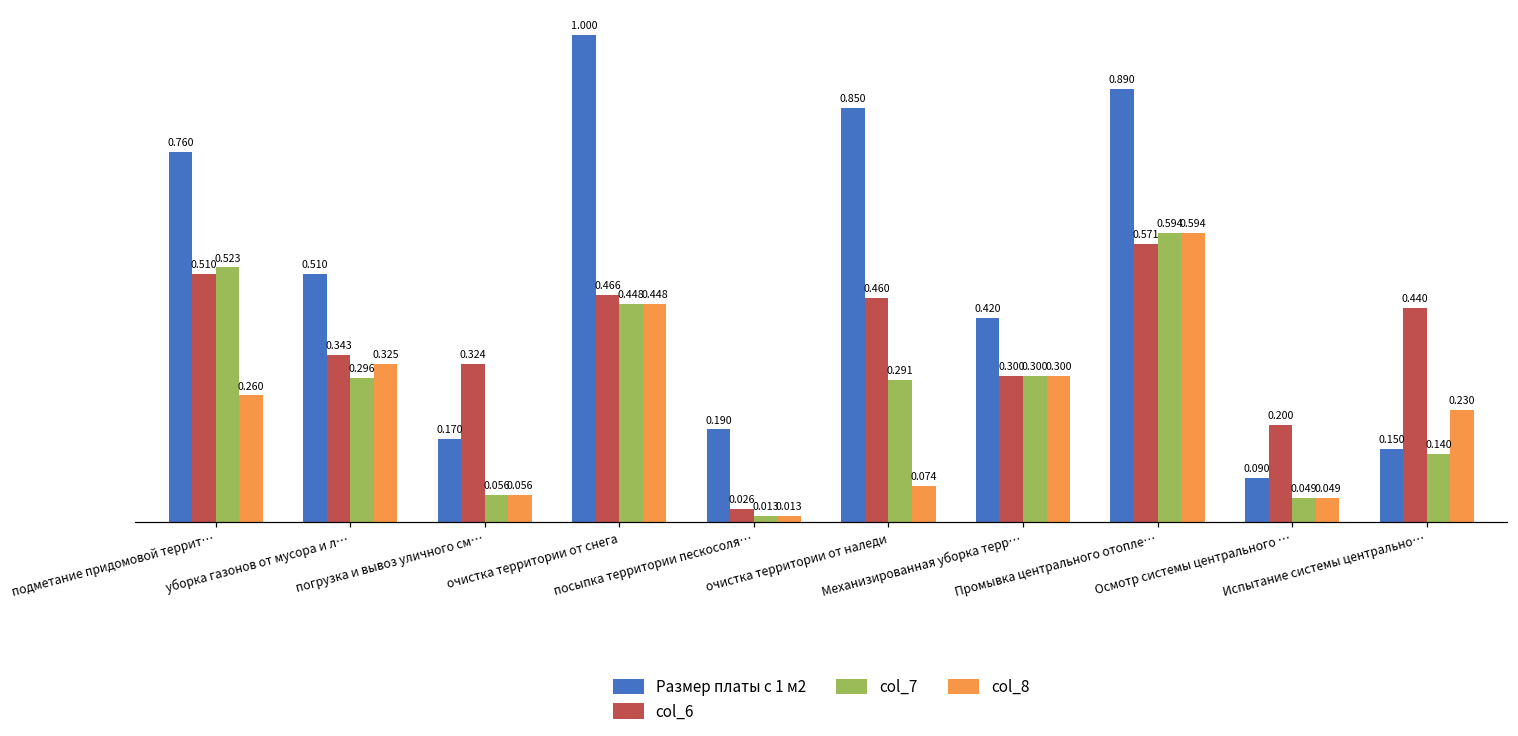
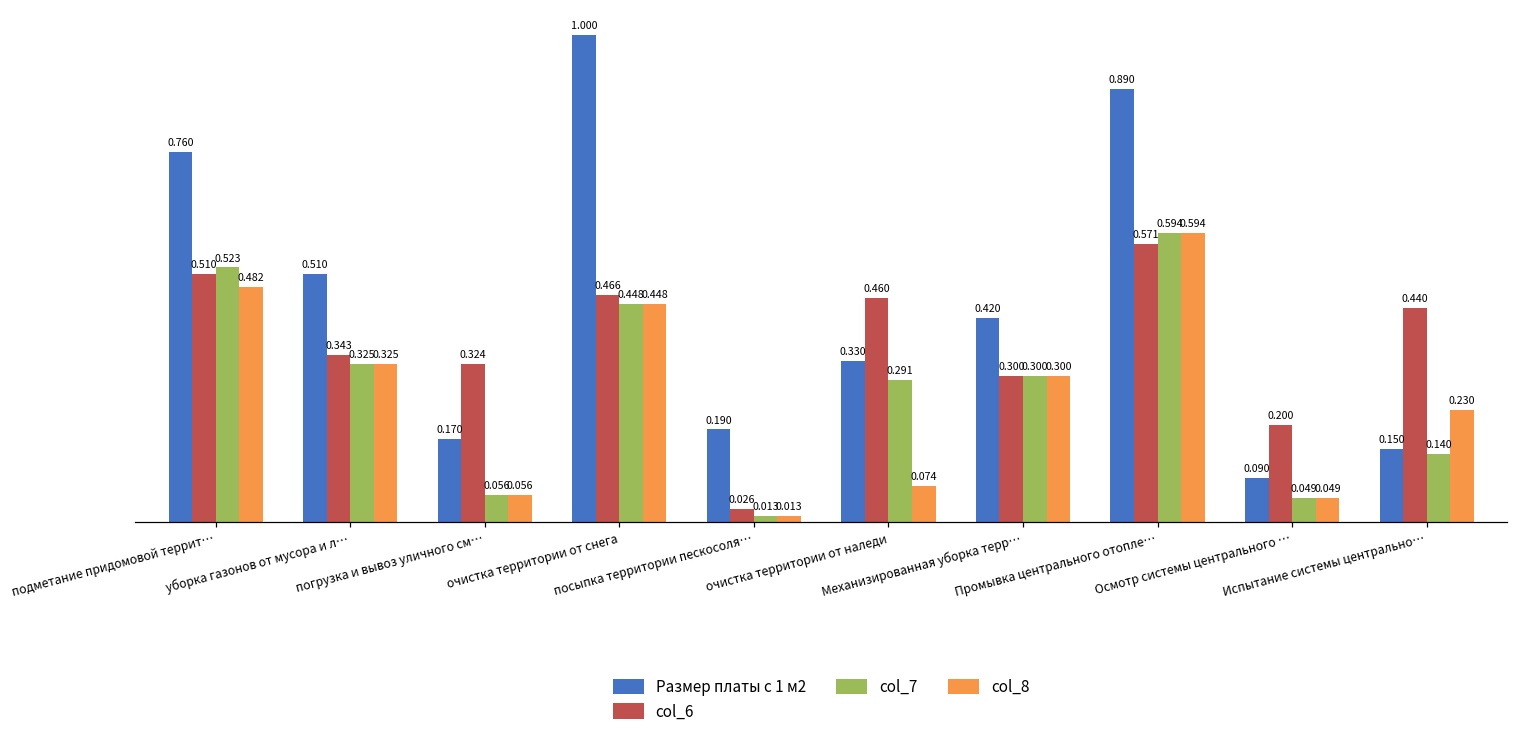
  {
    "Размер платы с 1 м2": {
      "подметание придомовой террит…": 0.760,
      "уборка газонов от мусора и л…": 0.510,
      "погрузка и вывоз уличного см…": 0.170,
      "очистка территории от снега": 1.000,
      "посыпка территории пескосоля…": 0.190,
-     "очистка территории от наледи": 0.850,
+     "очистка территории от наледи": 0.330,
      "Механизированная уборка терр…": 0.420,
      "Промывка центрального отопле…": 0.890,
      "Осмотр системы центрального …": 0.090,
      "Испытание системы центрально…": 0.150
    },
    "col_6": {
      "подметание придомовой террит…": 0.510,
      "уборка газонов от мусора и л…": 0.343,
      "погрузка и вывоз уличного см…": 0.324,
      "очистка территории от снега": 0.466,
      "посыпка территории пескосоля…": 0.026,
      "очистка территории от наледи": 0.460,
      "Механизированная уборка терр…": 0.300,
      "Промывка центрального отопле…": 0.571,
      "Осмотр системы центрального …": 0.200,
      "Испытание системы центрально…": 0.440
    },
    "col_7": {
      "подметание придомовой террит…": 0.523,
-     "уборка газонов от мусора и л…": 0.296,
+     "уборка газонов от мусора и л…": 0.325,
      "погрузка и вывоз уличного см…": 0.056,
      "очистка территории от снега": 0.448,
      "посыпка территории пескосоля…": 0.013,
      "очистка территории от наледи": 0.291,
      "Механизированная уборка терр…": 0.300,
      "Промывка центрального отопле…": 0.594,
      "Осмотр системы центрального …": 0.049,
      "Испытание системы центрально…": 0.140
    },
    "col_8": {
-     "подметание придомовой террит…": 0.260,
+     "подметание придомовой террит…": 0.482,
      "уборка газонов от мусора и л…": 0.325,
      "погрузка и вывоз уличного см…": 0.056,
      "очистка территории от снега": 0.448,
      "посыпка территории пескосоля…": 0.013,
      "очистка территории от наледи": 0.074,
      "Механизированная уборка терр…": 0.300,
      "Промывка центрального отопле…": 0.594,
      "Осмотр системы центрального …": 0.049,
      "Испытание системы центрально…": 0.230
    }
  }
